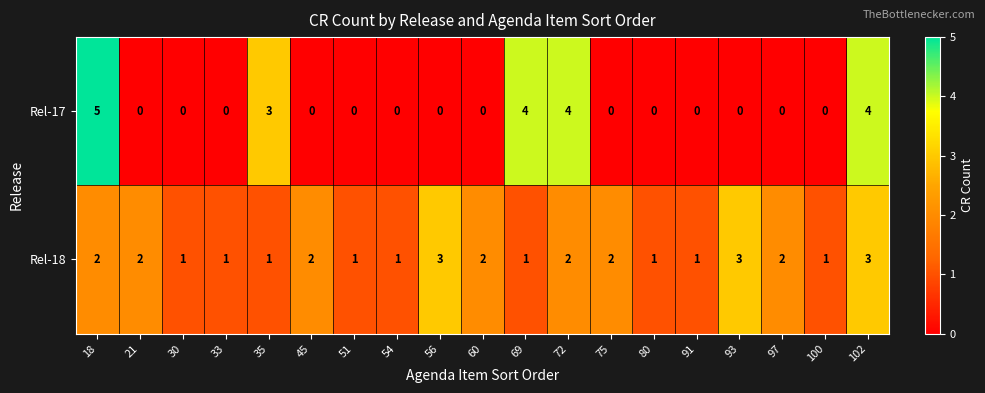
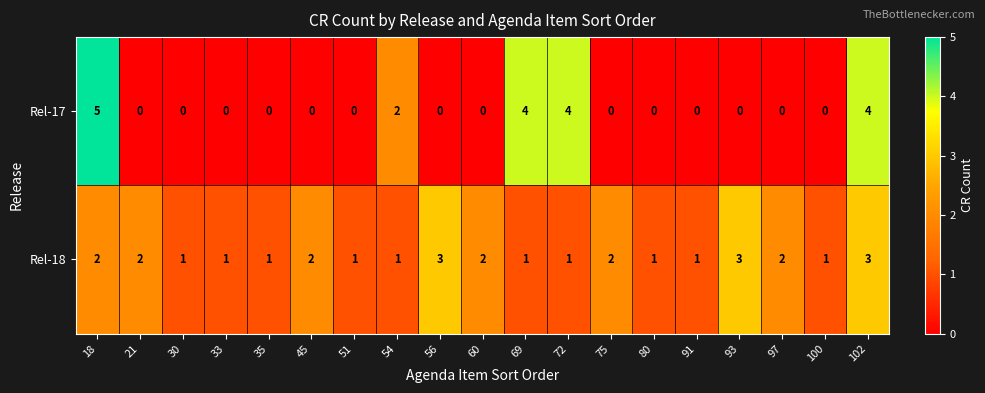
  {
    "Rel-17": {
      "18": 5,
      "21": 0,
      "30": 0,
      "33": 0,
-     "35": 3,
+     "35": 0,
      "45": 0,
      "51": 0,
-     "54": 0,
+     "54": 2,
      "56": 0,
      "60": 0,
      "69": 4,
      "72": 4,
      "75": 0,
      "80": 0,
      "91": 0,
      "93": 0,
      "97": 0,
      "100": 0,
      "102": 4
    },
    "Rel-18": {
      "18": 2,
      "21": 2,
      "30": 1,
      "33": 1,
      "35": 1,
      "45": 2,
      "51": 1,
      "54": 1,
      "56": 3,
      "60": 2,
      "69": 1,
-     "72": 2,
+     "72": 1,
      "75": 2,
      "80": 1,
      "91": 1,
      "93": 3,
      "97": 2,
      "100": 1,
      "102": 3
    }
  }
